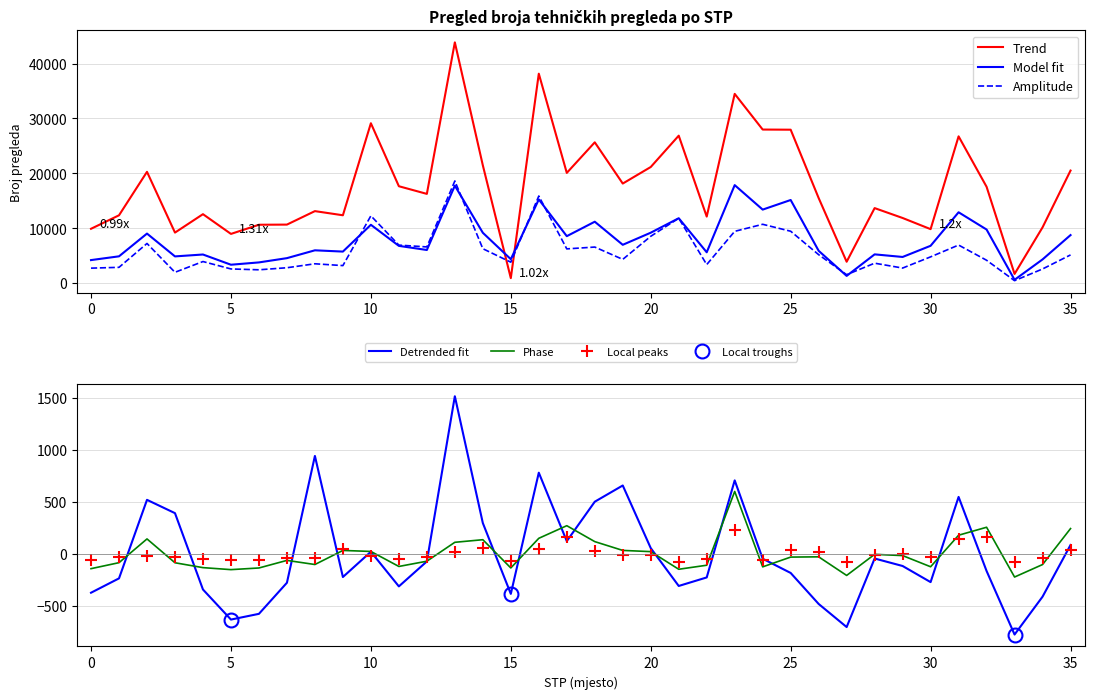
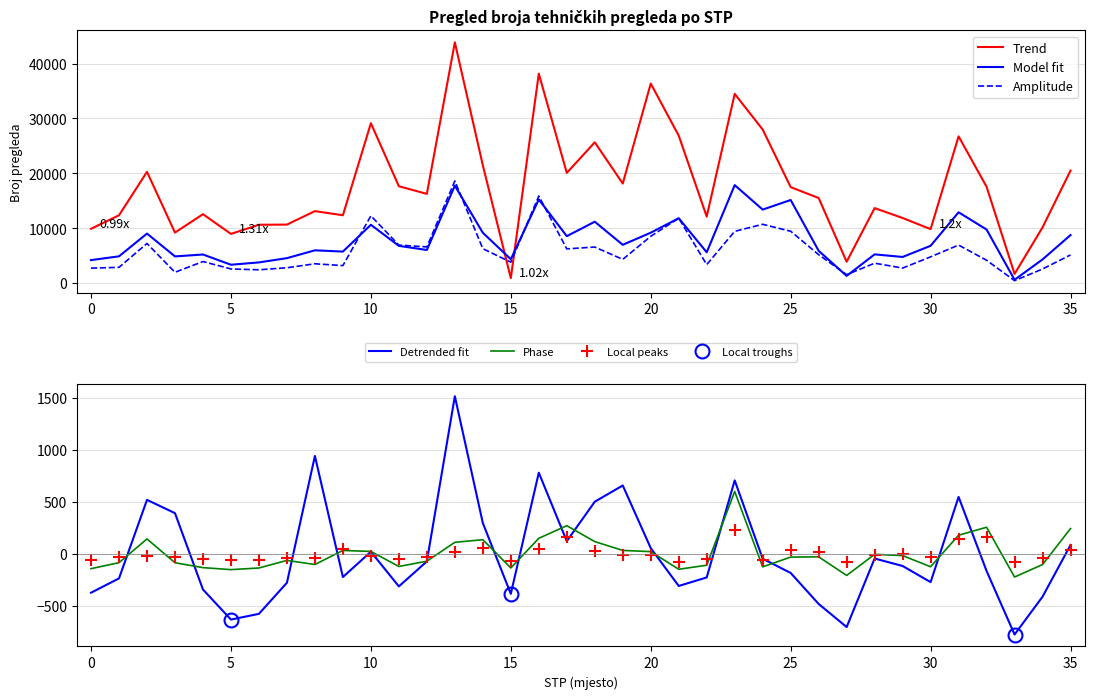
  {
    "Pregled broja tehničkih pregleda po STP": {
      "Trend": {
        "0": 10000,
        "5": 9000,
        "10": 29000,
-       "20": 21000,
-       "25": 28000,
+       "20": 36000,
+       "25": 17000,
        "30": 10000,
        "35": 21000
      }
    }
  }
